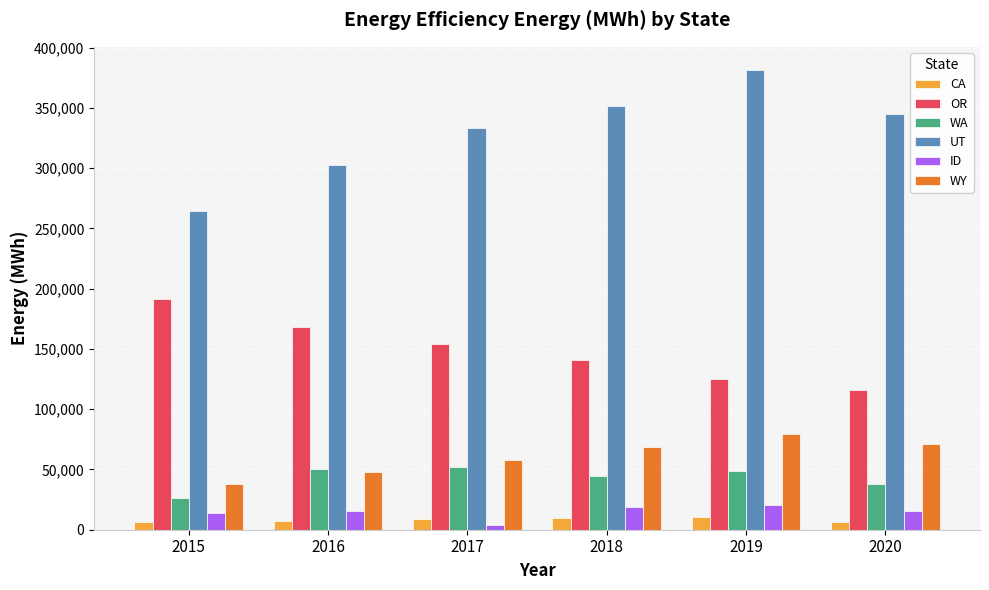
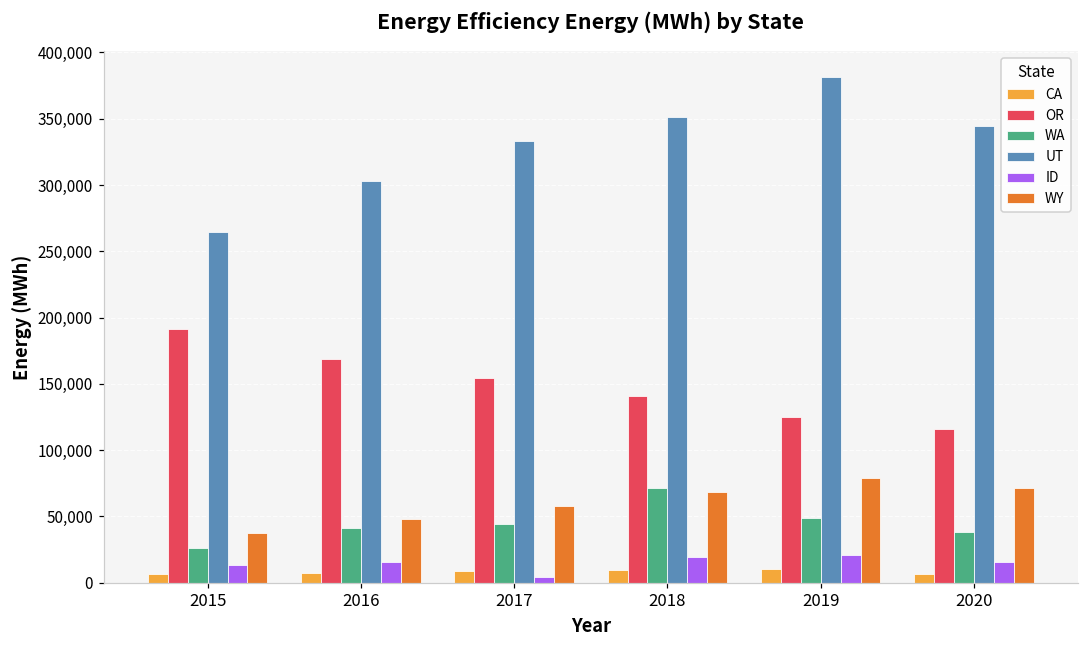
  {
    "OR": {
      "2015": "191,000",
      "2016": "168,000",
      "2017": "154,000",
      "2018": "141,000",
      "2019": "125,000",
      "2020": "116,000"
    },
    "WA": {
      "2015": "26,000",
-     "2016": "50,000",
-     "2017": "52,000",
-     "2018": "44,000",
+     "2016": "41,000",
+     "2017": "45,000",
+     "2018": "72,000",
      "2019": "49,000",
      "2020": "38,000"
    },
    "UT": {
      "2015": "264,000",
      "2016": "303,000",
      "2017": "333,000",
      "2018": "352,000",
      "2019": "382,000",
      "2020": "345,000"
    },
    "ID": {
      "2015": "14,000",
      "2016": "16,000",
      "2017": "4,000",
      "2018": "19,000",
      "2019": "21,000",
      "2020": "16,000"
    }
  }
